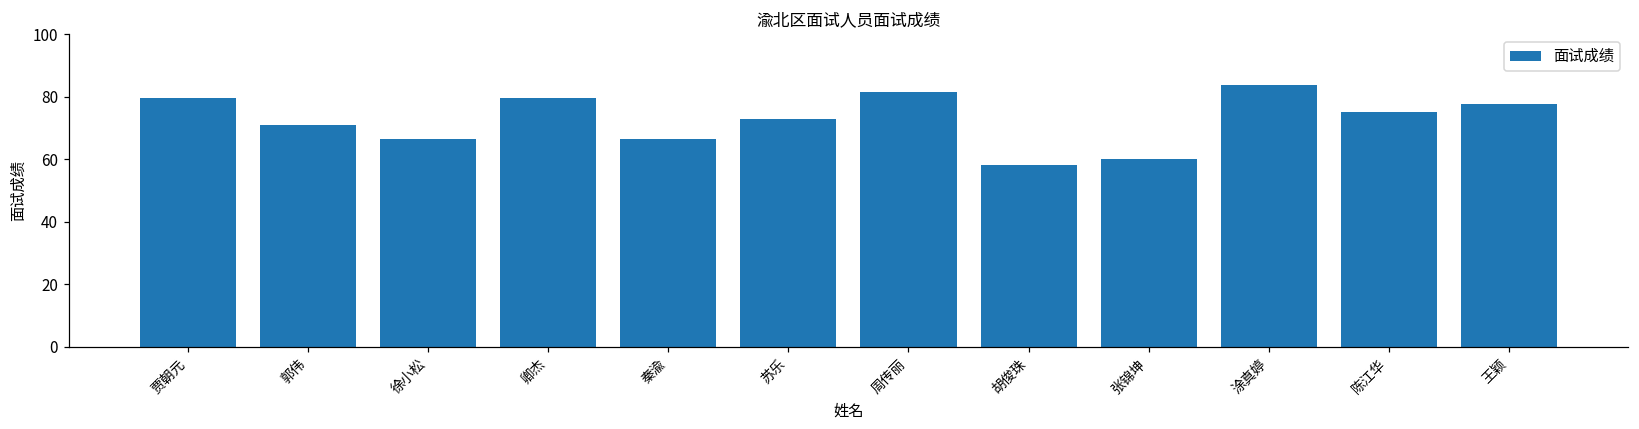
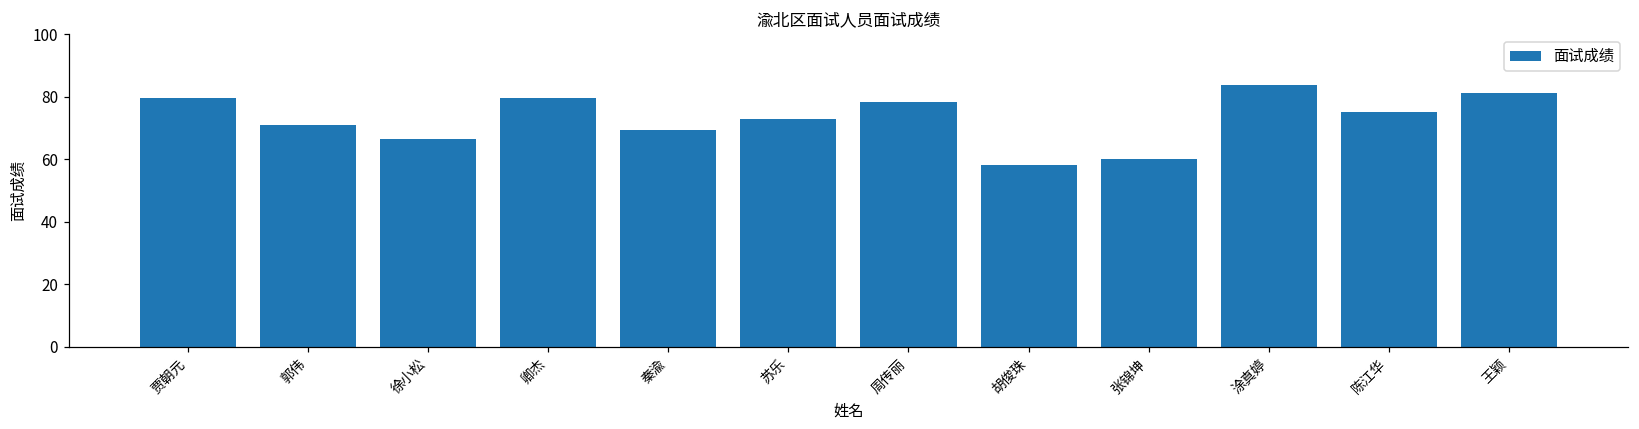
  {
    "贾朝元": 80,
    "郭伟": 71,
    "徐小松": 67,
    "卿杰": 80,
-   "秦渝": 67,
+   "秦渝": 69,
    "苏乐": 73,
-   "周传丽": 82,
+   "周传丽": 79,
    "胡俊珠": 58,
    "张锦坤": 60,
    "涂真婷": 84,
    "陈江华": 75,
-   "王颖": 78
+   "王颖": 81
  }
